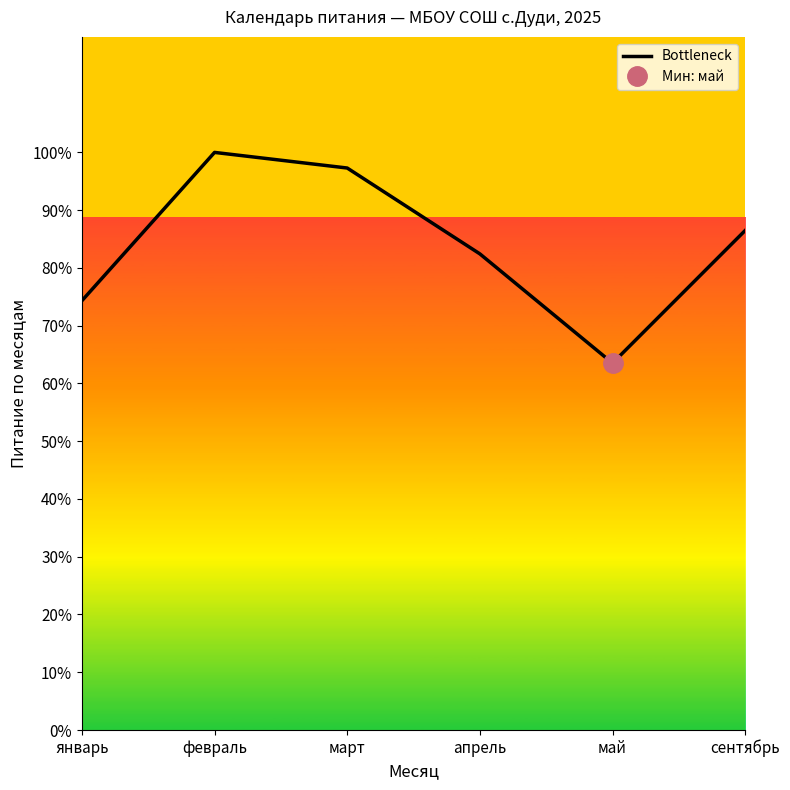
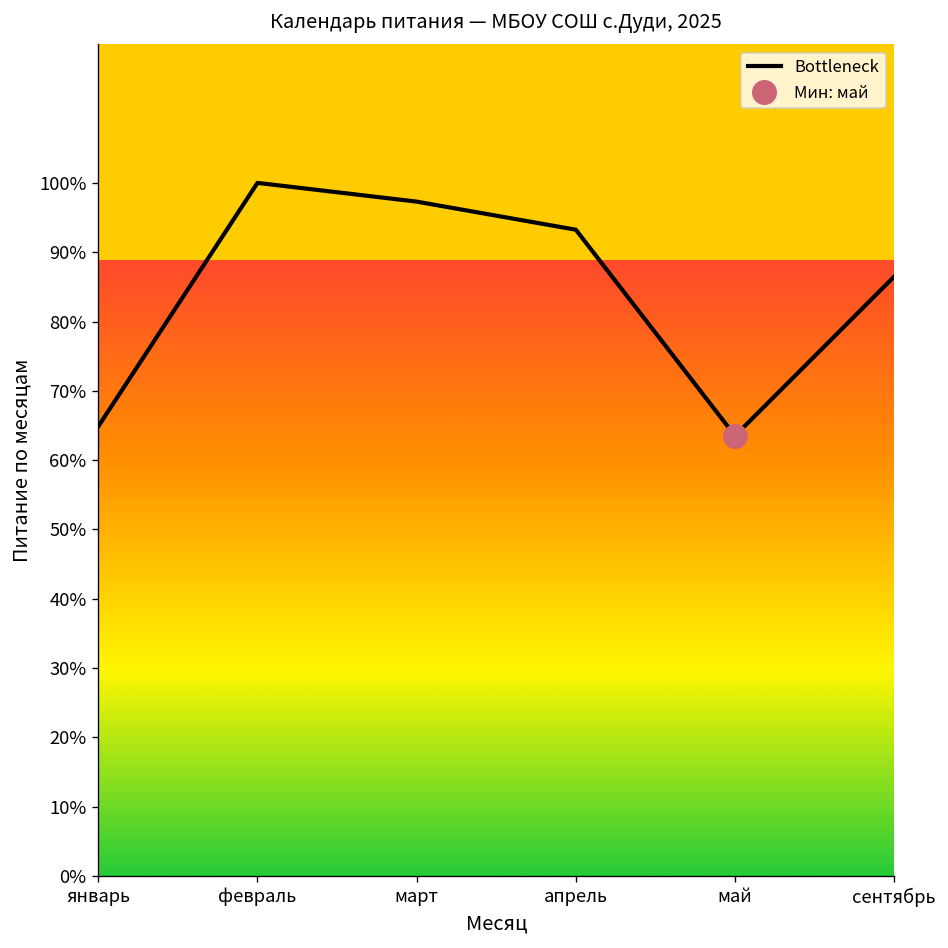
  {
    "Bottleneck": {
-     "январь": "74%",
+     "январь": "65%",
      "февраль": "100%",
      "март": "97%",
-     "апрель": "82%",
+     "апрель": "93%",
      "сентябрь": "86%"
    }
  }
